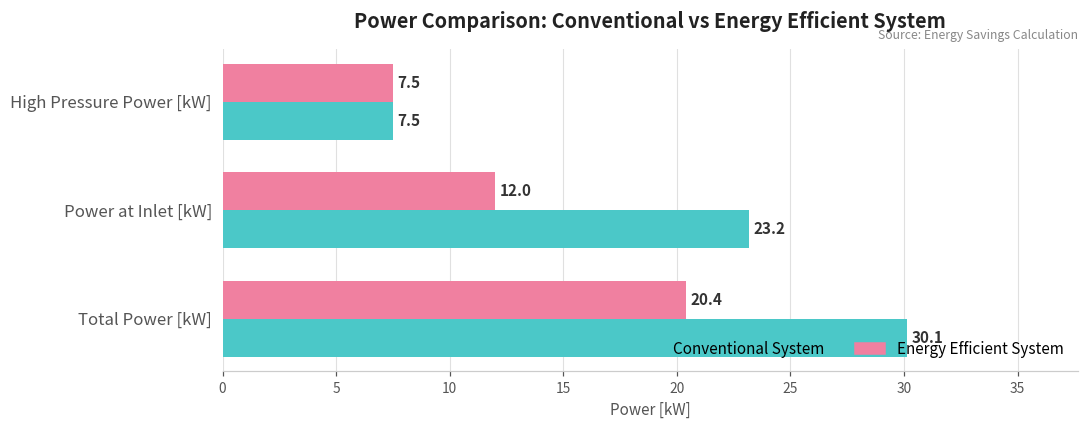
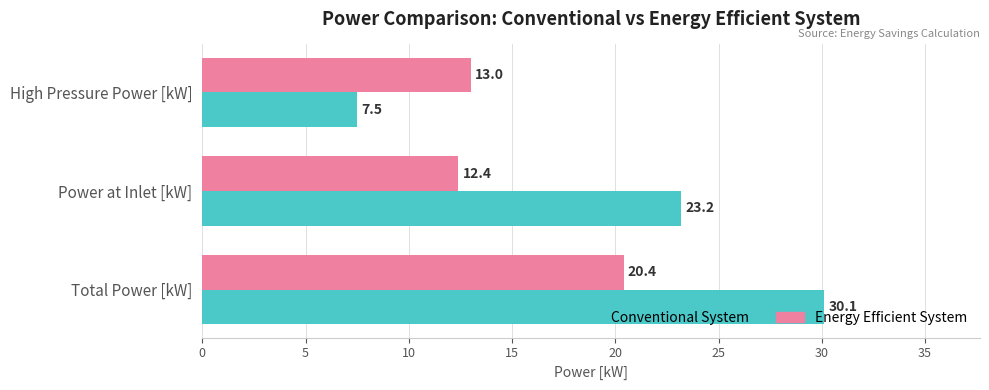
  {
    "Conventional System": {
      "High Pressure Power [kW]": 7.5,
      "Power at Inlet [kW]": 23.2,
      "Total Power [kW]": 30.1
    },
    "Energy Efficient System": {
-     "High Pressure Power [kW]": 7.5,
-     "Power at Inlet [kW]": 12.0,
+     "High Pressure Power [kW]": 13.0,
+     "Power at Inlet [kW]": 12.4,
      "Total Power [kW]": 20.4
    }
  }
